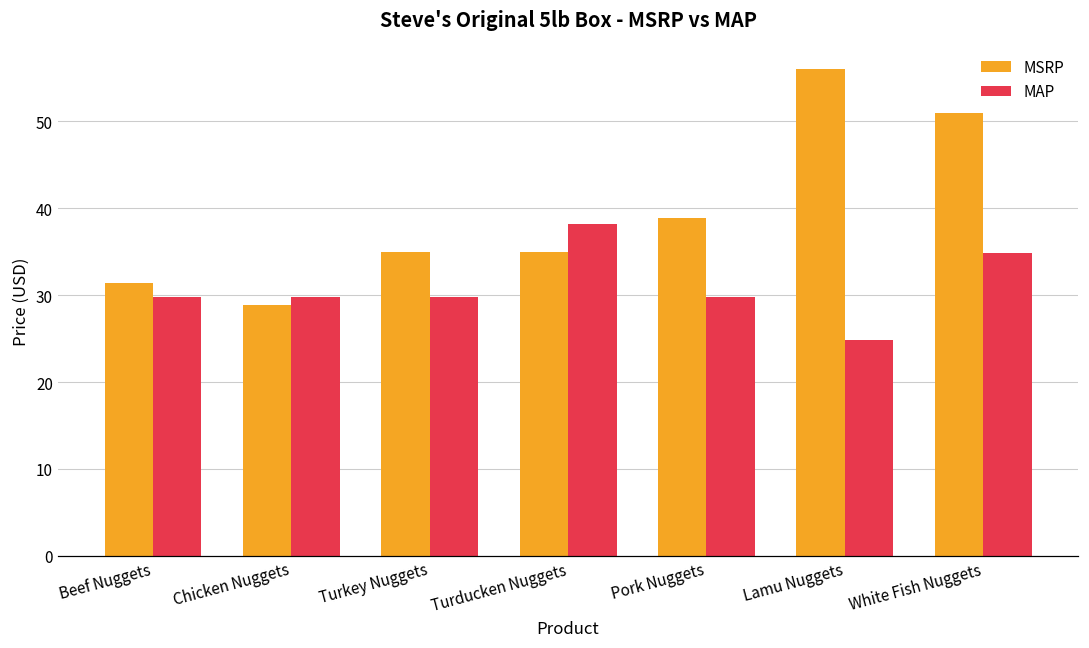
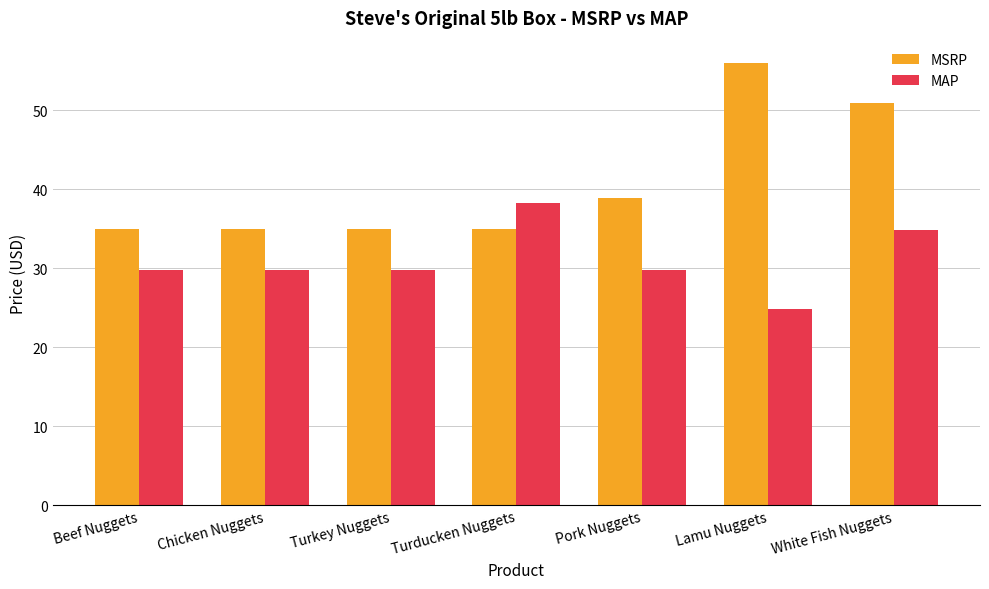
  {
    "MSRP": {
-     "Beef Nuggets": 31,
-     "Chicken Nuggets": 29,
+     "Beef Nuggets": 35,
+     "Chicken Nuggets": 35,
      "Turkey Nuggets": 35,
      "Turducken Nuggets": 35,
      "Pork Nuggets": 39,
      "Lamu Nuggets": 56,
      "White Fish Nuggets": 51
    },
    "MAP": {
      "Beef Nuggets": 30,
      "Chicken Nuggets": 30,
      "Turkey Nuggets": 30,
      "Turducken Nuggets": 38,
      "Pork Nuggets": 30,
      "Lamu Nuggets": 25,
      "White Fish Nuggets": 35
    }
  }
